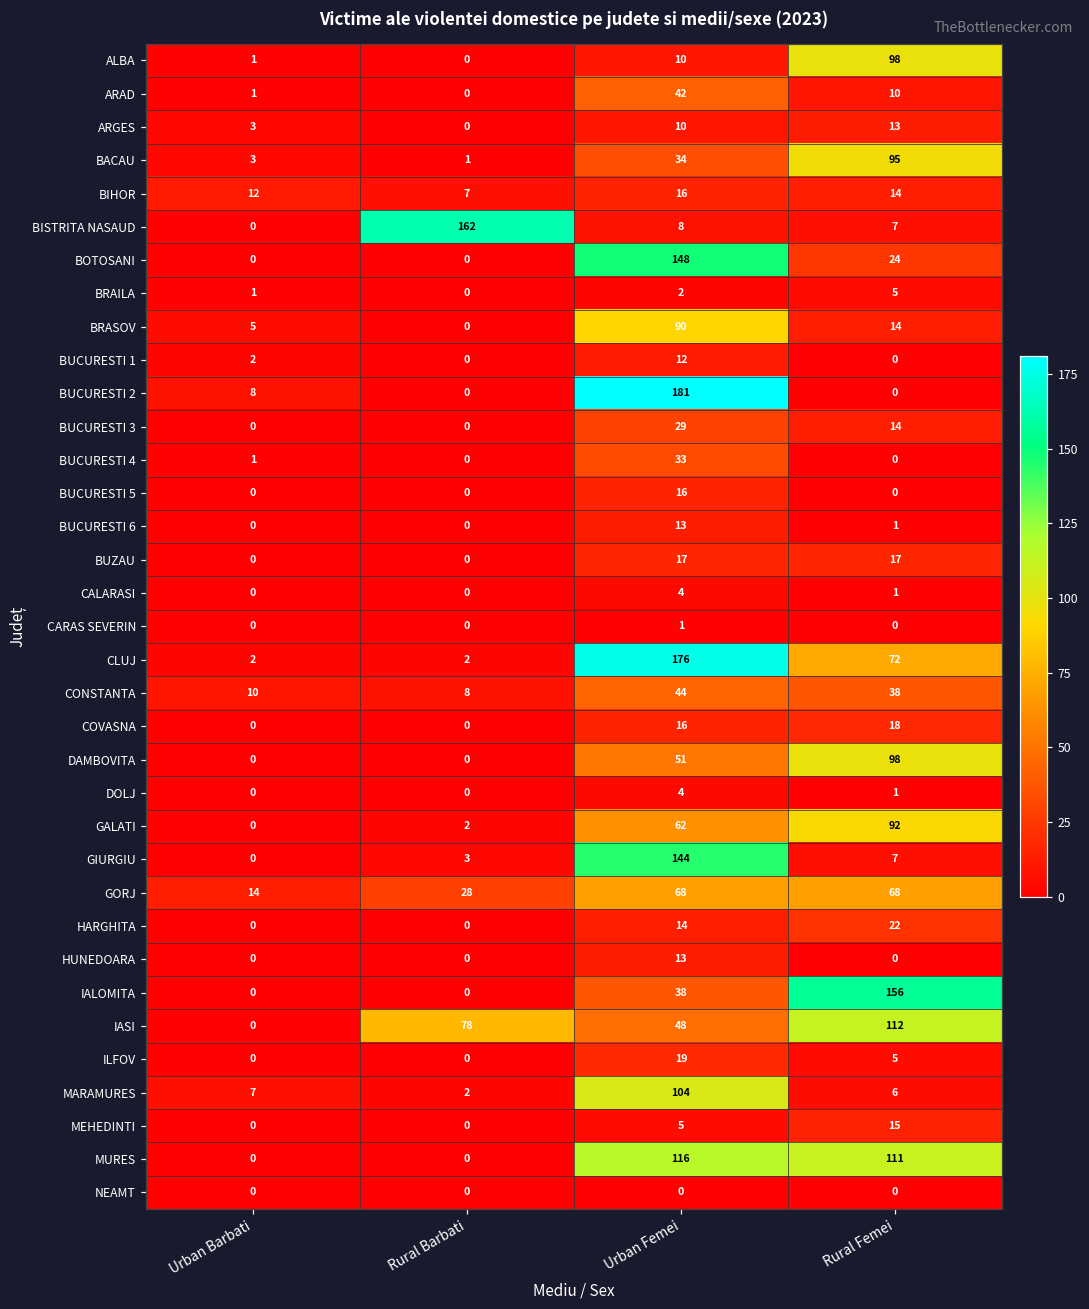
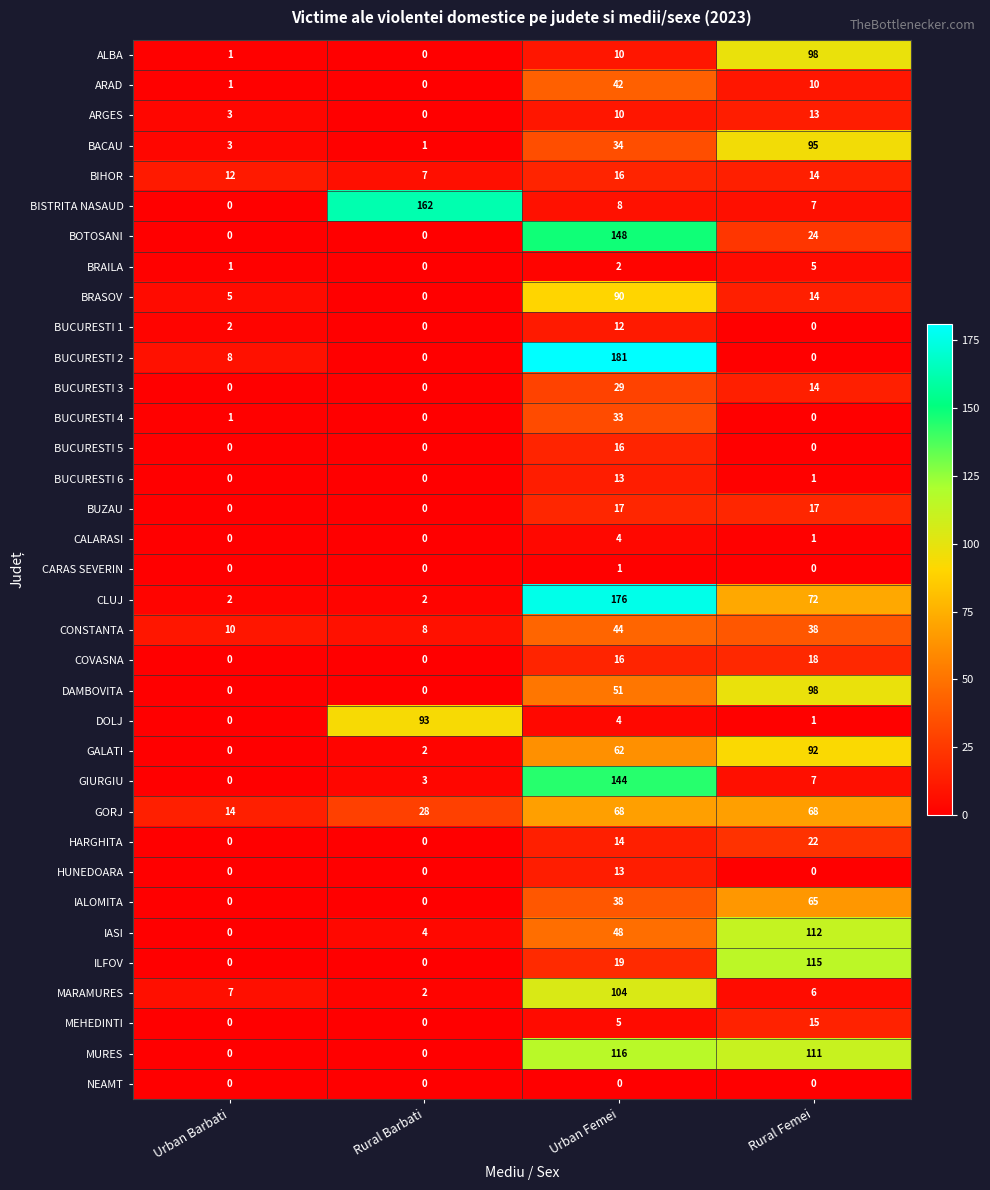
  {
    "ALBA": {
      "Urban Barbati": 1,
      "Rural Barbati": 0,
      "Urban Femei": 10,
      "Rural Femei": 98
    },
    "ARAD": {
      "Urban Barbati": 1,
      "Rural Barbati": 0,
      "Urban Femei": 42,
      "Rural Femei": 10
    },
    "ARGES": {
      "Urban Barbati": 3,
      "Rural Barbati": 0,
      "Urban Femei": 10,
      "Rural Femei": 13
    },
    "BACAU": {
      "Urban Barbati": 3,
      "Rural Barbati": 1,
      "Urban Femei": 34,
      "Rural Femei": 95
    },
    "BIHOR": {
      "Urban Barbati": 12,
      "Rural Barbati": 7,
      "Urban Femei": 16,
      "Rural Femei": 14
    },
    "BISTRITA NASAUD": {
      "Urban Barbati": 0,
      "Rural Barbati": 162,
      "Urban Femei": 8,
      "Rural Femei": 7
    },
    "BOTOSANI": {
      "Urban Barbati": 0,
      "Rural Barbati": 0,
      "Urban Femei": 148,
      "Rural Femei": 24
    },
    "BRAILA": {
      "Urban Barbati": 1,
      "Rural Barbati": 0,
      "Urban Femei": 2,
      "Rural Femei": 5
    },
    "BRASOV": {
      "Urban Barbati": 5,
      "Rural Barbati": 0,
      "Urban Femei": 90,
      "Rural Femei": 14
    },
    "BUCURESTI 1": {
      "Urban Barbati": 2,
      "Rural Barbati": 0,
      "Urban Femei": 12,
      "Rural Femei": 0
    },
    "BUCURESTI 2": {
      "Urban Barbati": 8,
      "Rural Barbati": 0,
      "Urban Femei": 181,
      "Rural Femei": 0
    },
    "BUCURESTI 3": {
      "Urban Barbati": 0,
      "Rural Barbati": 0,
      "Urban Femei": 29,
      "Rural Femei": 14
    },
    "BUCURESTI 4": {
      "Urban Barbati": 1,
      "Rural Barbati": 0,
      "Urban Femei": 33,
      "Rural Femei": 0
    },
    "BUCURESTI 5": {
      "Urban Barbati": 0,
      "Rural Barbati": 0,
      "Urban Femei": 16,
      "Rural Femei": 0
    },
    "BUCURESTI 6": {
      "Urban Barbati": 0,
      "Rural Barbati": 0,
      "Urban Femei": 13,
      "Rural Femei": 1
    },
    "BUZAU": {
      "Urban Barbati": 0,
      "Rural Barbati": 0,
      "Urban Femei": 17,
      "Rural Femei": 17
    },
    "CALARASI": {
      "Urban Barbati": 0,
      "Rural Barbati": 0,
      "Urban Femei": 4,
      "Rural Femei": 1
    },
    "CARAS SEVERIN": {
      "Urban Barbati": 0,
      "Rural Barbati": 0,
      "Urban Femei": 1,
      "Rural Femei": 0
    },
    "CLUJ": {
      "Urban Barbati": 2,
      "Rural Barbati": 2,
      "Urban Femei": 176,
      "Rural Femei": 72
    },
    "CONSTANTA": {
      "Urban Barbati": 10,
      "Rural Barbati": 8,
      "Urban Femei": 44,
      "Rural Femei": 38
    },
    "COVASNA": {
      "Urban Barbati": 0,
      "Rural Barbati": 0,
      "Urban Femei": 16,
      "Rural Femei": 18
    },
    "DAMBOVITA": {
      "Urban Barbati": 0,
      "Rural Barbati": 0,
      "Urban Femei": 51,
      "Rural Femei": 98
    },
    "DOLJ": {
      "Urban Barbati": 0,
-     "Rural Barbati": 0,
+     "Rural Barbati": 93,
      "Urban Femei": 4,
      "Rural Femei": 1
    },
    "GALATI": {
      "Urban Barbati": 0,
      "Rural Barbati": 2,
      "Urban Femei": 62,
      "Rural Femei": 92
    },
    "GIURGIU": {
      "Urban Barbati": 0,
      "Rural Barbati": 3,
      "Urban Femei": 144,
      "Rural Femei": 7
    },
    "GORJ": {
      "Urban Barbati": 14,
      "Rural Barbati": 28,
      "Urban Femei": 68,
      "Rural Femei": 68
    },
    "HARGHITA": {
      "Urban Barbati": 0,
      "Rural Barbati": 0,
      "Urban Femei": 14,
      "Rural Femei": 22
    },
    "HUNEDOARA": {
      "Urban Barbati": 0,
      "Rural Barbati": 0,
      "Urban Femei": 13,
      "Rural Femei": 0
    },
    "IALOMITA": {
      "Urban Barbati": 0,
      "Rural Barbati": 0,
      "Urban Femei": 38,
-     "Rural Femei": 156
+     "Rural Femei": 65
    },
    "IASI": {
      "Urban Barbati": 0,
-     "Rural Barbati": 78,
+     "Rural Barbati": 4,
      "Urban Femei": 48,
      "Rural Femei": 112
    },
    "ILFOV": {
      "Urban Barbati": 0,
      "Rural Barbati": 0,
      "Urban Femei": 19,
-     "Rural Femei": 5
+     "Rural Femei": 115
    },
    "MARAMURES": {
      "Urban Barbati": 7,
      "Rural Barbati": 2,
      "Urban Femei": 104,
      "Rural Femei": 6
    },
    "MEHEDINTI": {
      "Urban Barbati": 0,
      "Rural Barbati": 0,
      "Urban Femei": 5,
      "Rural Femei": 15
    },
    "MURES": {
      "Urban Barbati": 0,
      "Rural Barbati": 0,
      "Urban Femei": 116,
      "Rural Femei": 111
    },
    "NEAMT": {
      "Urban Barbati": 0,
      "Rural Barbati": 0,
      "Urban Femei": 0,
      "Rural Femei": 0
    }
  }
